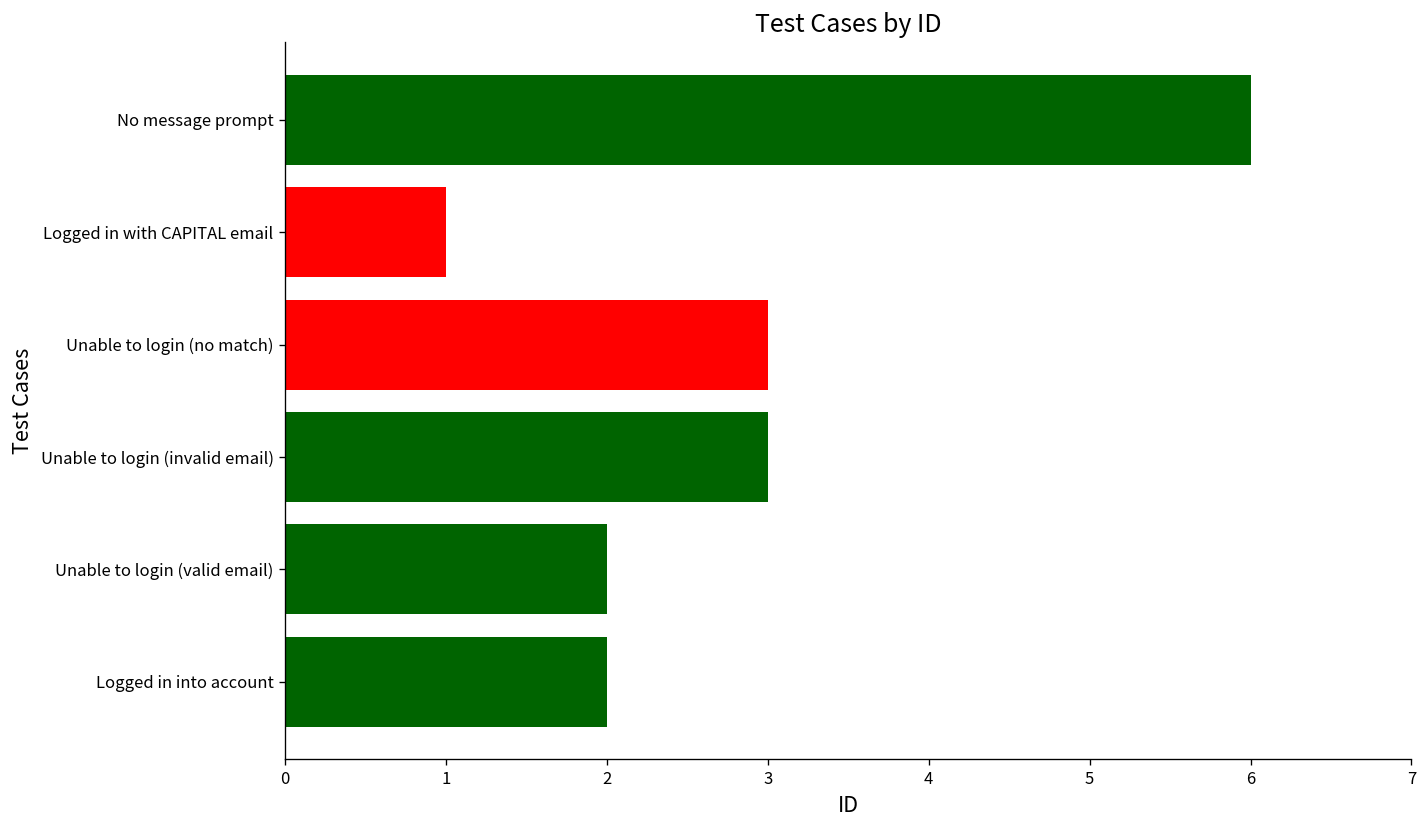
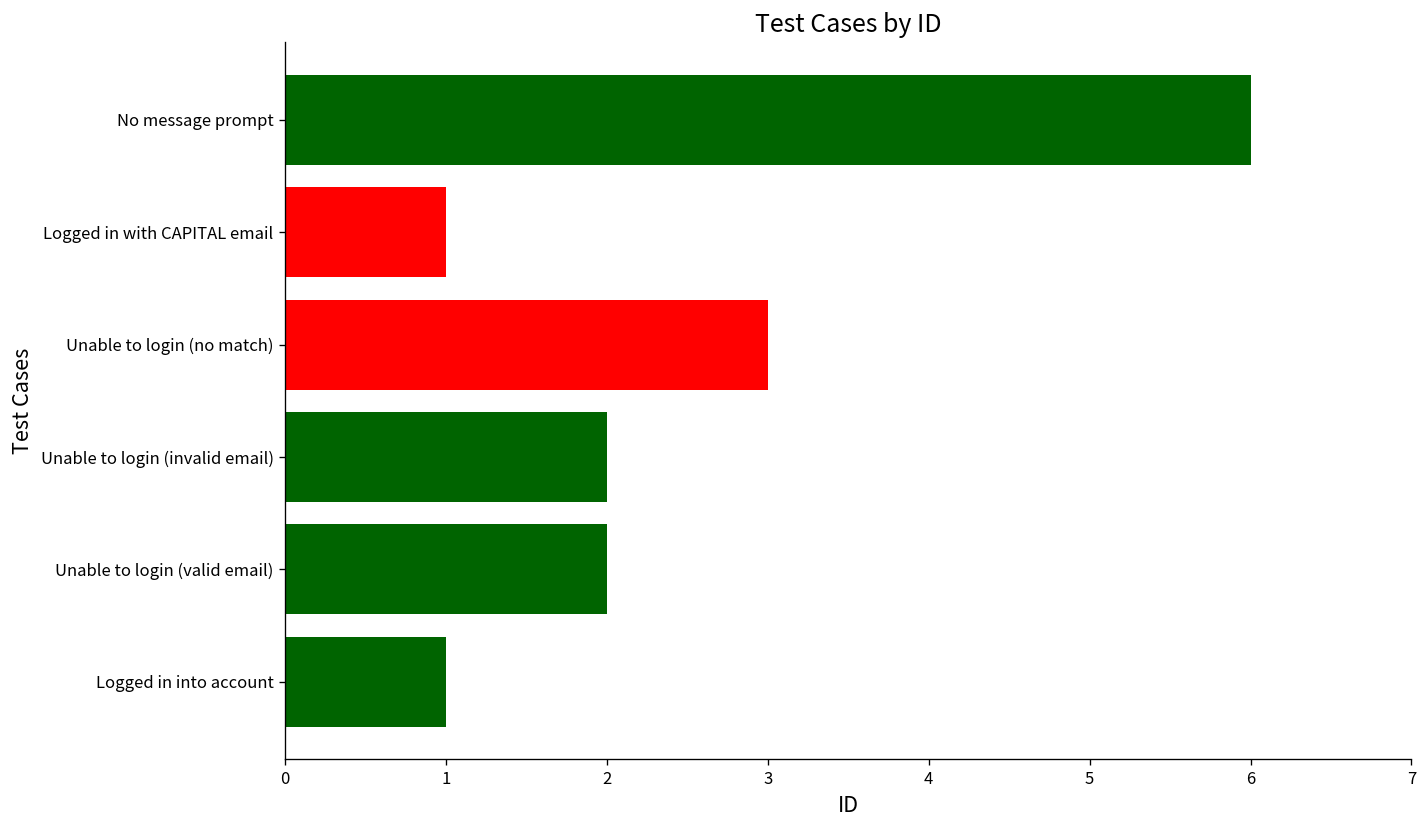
  {
    "No message prompt": 6,
    "Logged in with CAPITAL email": 1,
    "Unable to login (no match)": 3,
-   "Unable to login (invalid email)": 3,
+   "Unable to login (invalid email)": 2,
    "Unable to login (valid email)": 2,
-   "Logged in into account": 2
+   "Logged in into account": 1
  }
